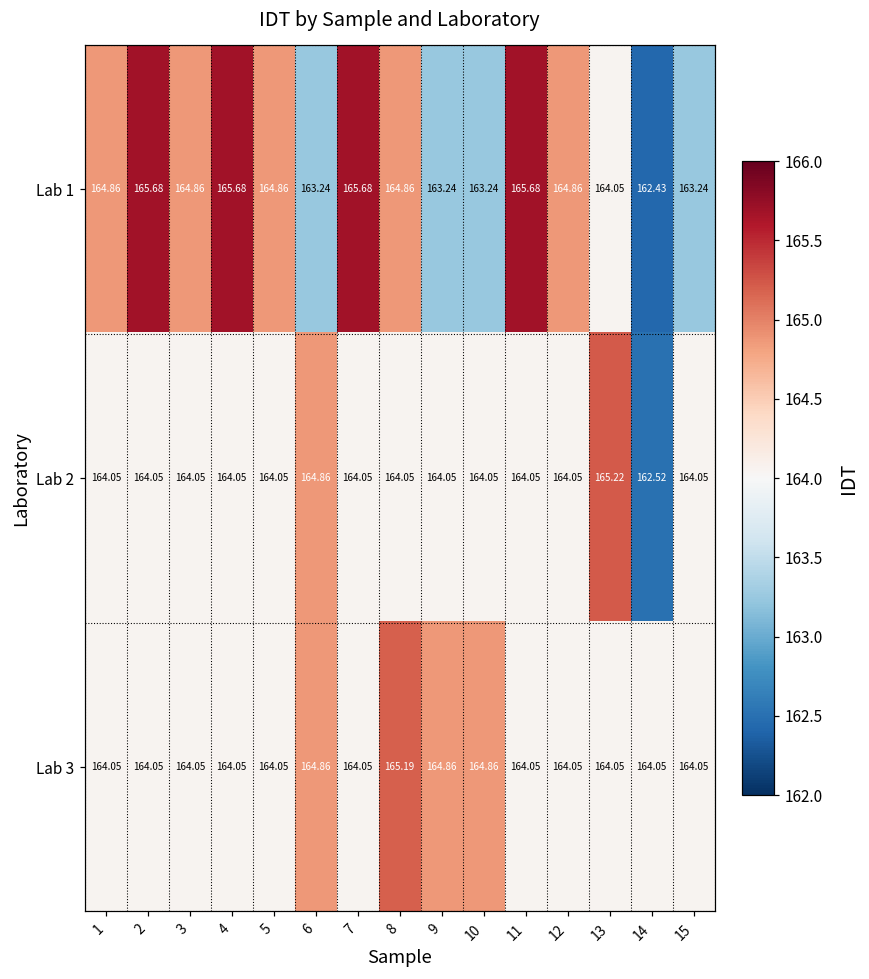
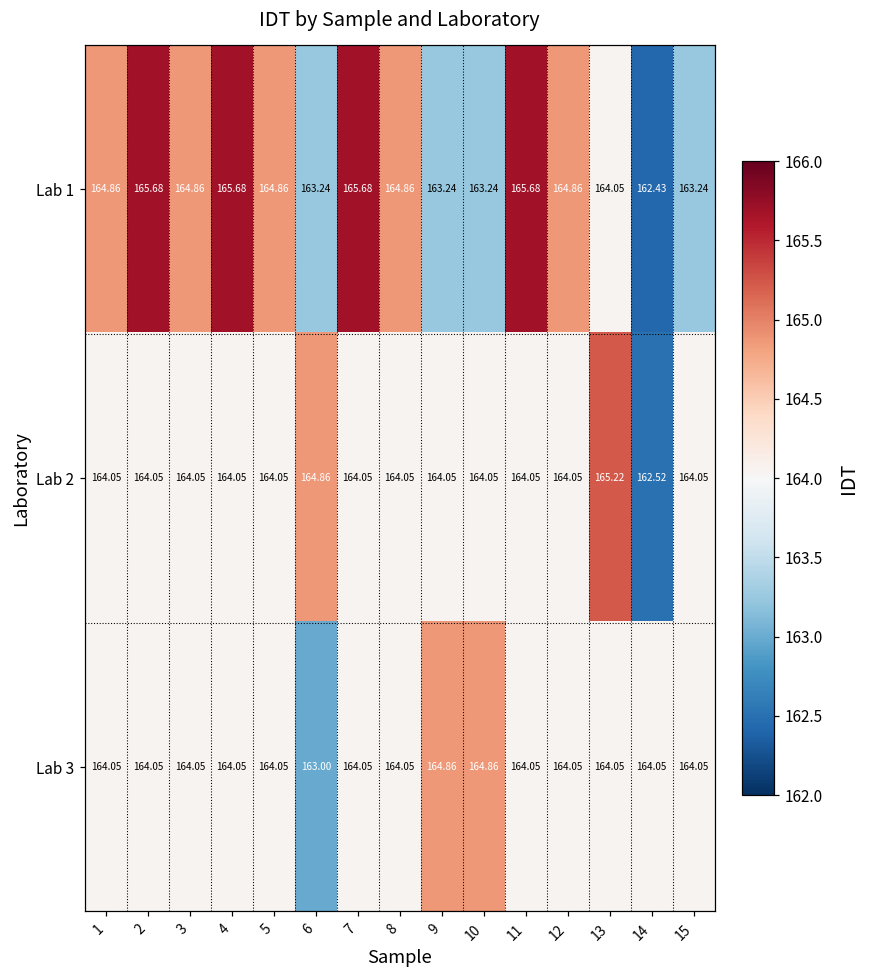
  {
    "Lab 1": {
      "1": 164.86,
      "2": 165.68,
      "3": 164.86,
      "4": 165.68,
      "5": 164.86,
      "6": 163.24,
      "7": 165.68,
      "8": 164.86,
      "9": 163.24,
      "10": 163.24,
      "11": 165.68,
      "12": 164.86,
      "13": 164.05,
      "14": 162.43,
      "15": 163.24
    },
    "Lab 2": {
      "1": 164.05,
      "2": 164.05,
      "3": 164.05,
      "4": 164.05,
      "5": 164.05,
      "6": 164.86,
      "7": 164.05,
      "8": 164.05,
      "9": 164.05,
      "10": 164.05,
      "11": 164.05,
      "12": 164.05,
      "13": 165.22,
      "14": 162.52,
      "15": 164.05
    },
    "Lab 3": {
      "1": 164.05,
      "2": 164.05,
      "3": 164.05,
      "4": 164.05,
      "5": 164.05,
-     "6": 164.86,
+     "6": 163.00,
      "7": 164.05,
-     "8": 165.19,
+     "8": 164.05,
      "9": 164.86,
      "10": 164.86,
      "11": 164.05,
      "12": 164.05,
      "13": 164.05,
      "14": 164.05,
      "15": 164.05
    }
  }
